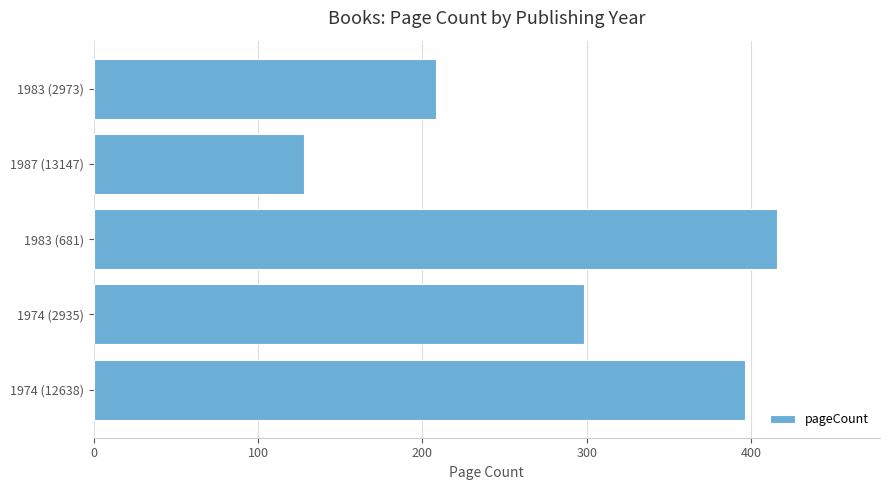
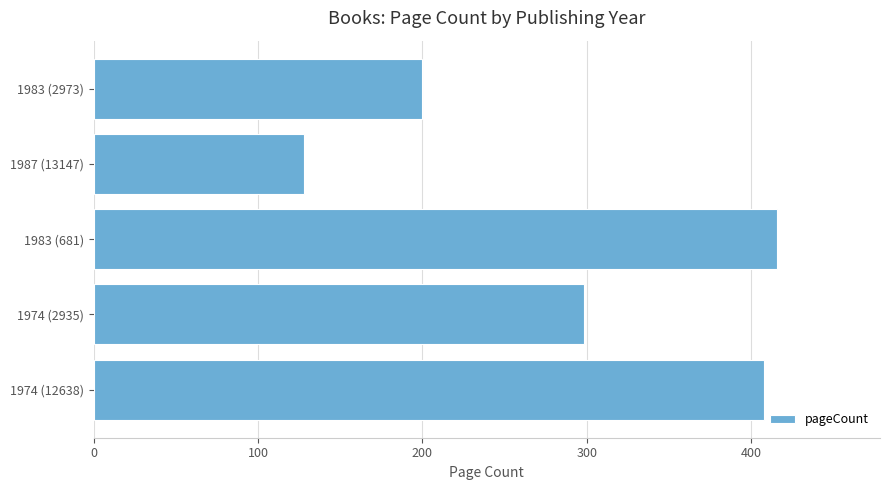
  {
-   "1983 (2973)": 208,
+   "1983 (2973)": 200,
    "1987 (13147)": 128,
    "1983 (681)": 416,
    "1974 (2935)": 298,
-   "1974 (12638)": 396
+   "1974 (12638)": 408
  }
